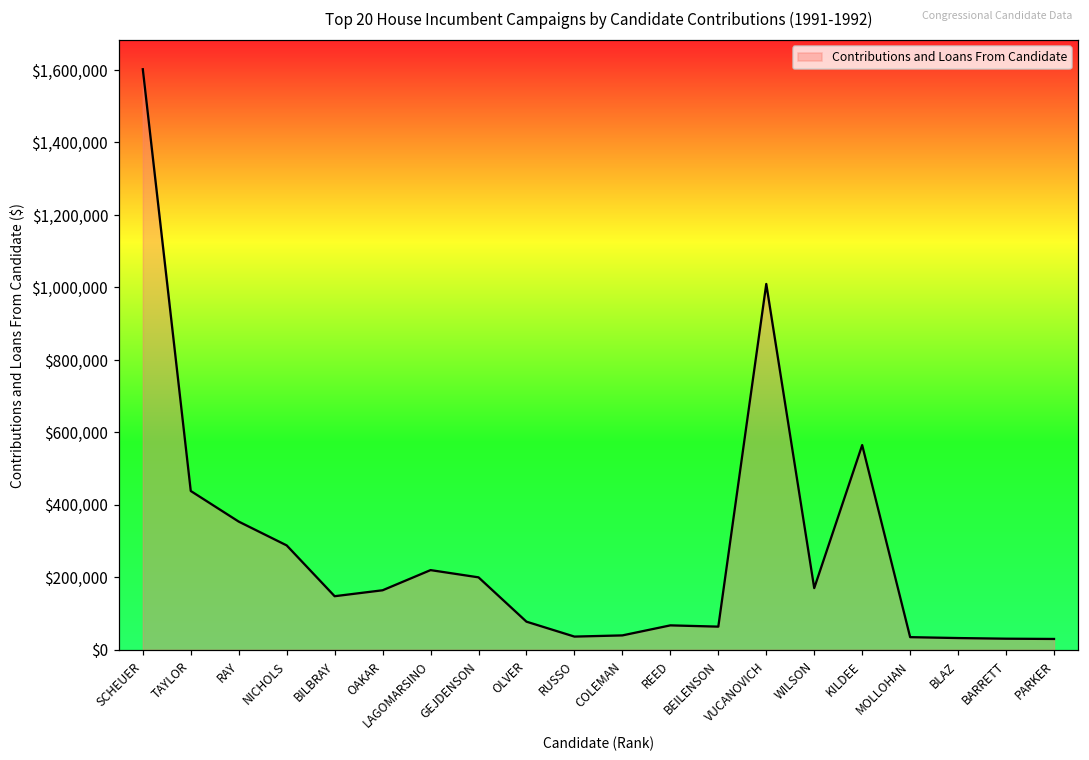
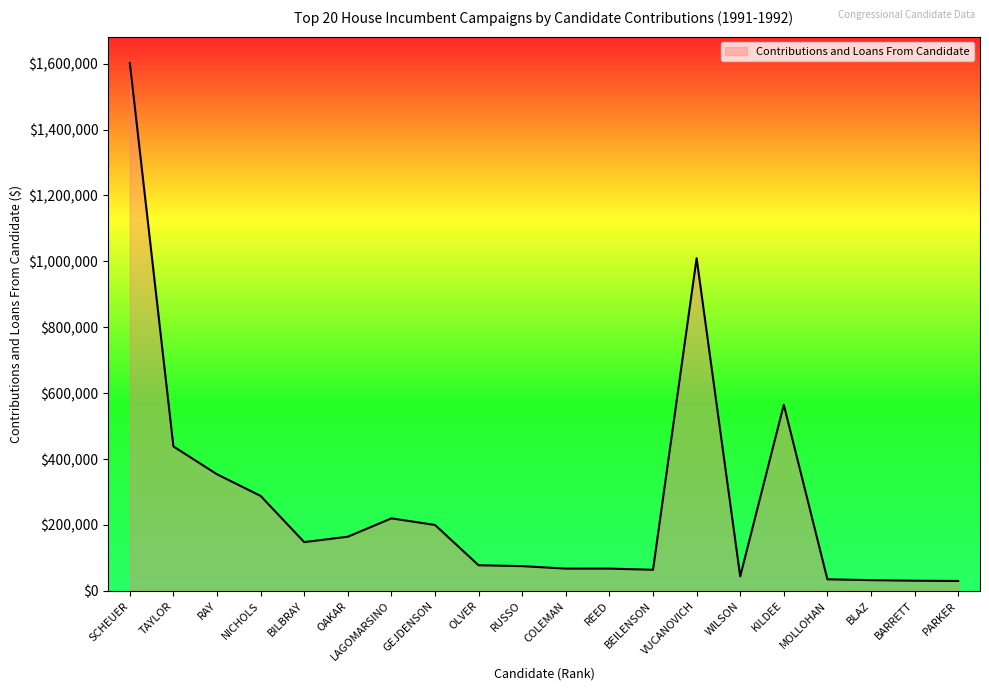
  {
    "SCHEUER": "$1,600,000",
    "TAYLOR": "$440,000",
    "RAY": "$350,000",
    "NICHOLS": "$290,000",
    "BILBRAY": "$150,000",
    "OAKAR": "$160,000",
    "LAGOMARSINO": "$220,000",
    "GEJDENSON": "$200,000",
    "OLVER": "$80,000",
-   "RUSSO": "$40,000",
-   "COLEMAN": "$40,000",
+   "RUSSO": "$80,000",
+   "COLEMAN": "$70,000",
    "REED": "$70,000",
    "BEILENSON": "$60,000",
    "VUCANOVICH": "$1,010,000",
-   "WILSON": "$170,000",
+   "WILSON": "$40,000",
    "KILDEE": "$560,000",
    "MOLLOHAN": "$40,000",
    "BLAZ": "$30,000",
    "BARRETT": "$30,000",
    "PARKER": "$30,000"
  }
